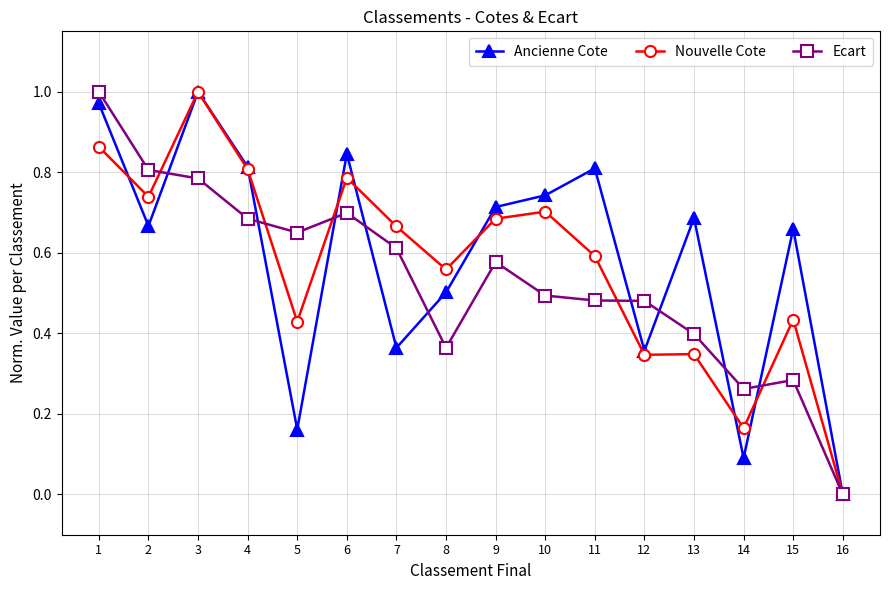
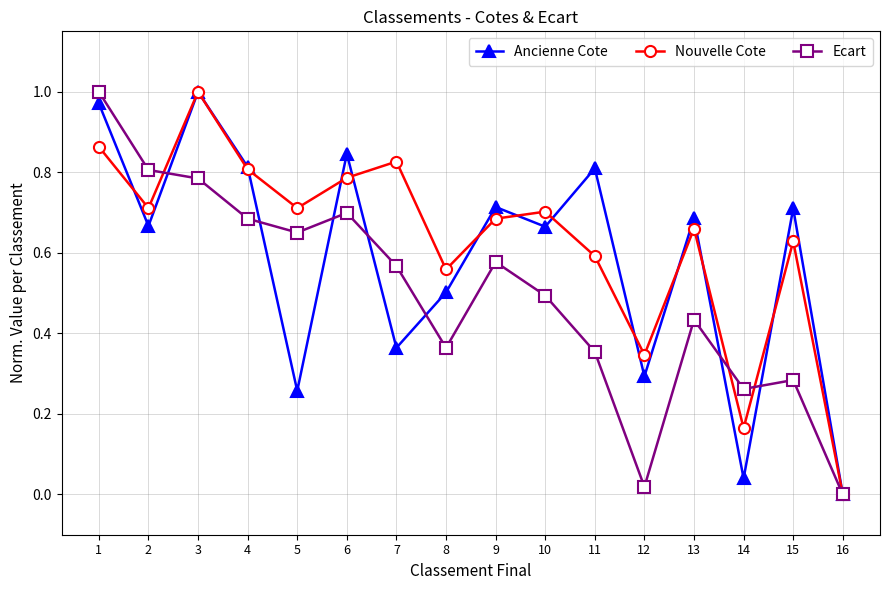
  {
    "Ancienne Cote": {
      "1": 0.97,
      "2": 0.67,
-     "5": 0.16,
+     "5": 0.26,
      "6": 0.85,
      "7": 0.36,
      "8": 0.50,
      "9": 0.71,
-     "10": 0.74,
+     "10": 0.66,
      "11": 0.81,
-     "12": 0.36,
+     "12": 0.29,
      "13": 0.69,
-     "14": 0.09,
-     "15": 0.66
+     "14": 0.04,
+     "15": 0.71
    },
    "Nouvelle Cote": {
      "1": 0.86,
-     "2": 0.74,
-     "5": 0.43,
+     "2": 0.71,
+     "5": 0.71,
      "6": 0.79,
-     "7": 0.67,
+     "7": 0.83,
      "8": 0.56,
      "9": 0.68,
      "10": 0.70,
      "11": 0.59,
      "12": 0.35,
-     "13": 0.35,
+     "13": 0.66,
      "14": 0.16,
-     "15": 0.43
+     "15": 0.63
    },
    "Ecart": {
      "1": 1.00,
      "2": 0.81,
      "3": 0.78,
      "4": 0.68,
      "5": 0.65,
      "6": 0.70,
-     "7": 0.61,
+     "7": 0.57,
      "8": 0.36,
      "9": 0.58,
      "10": 0.49,
-     "11": 0.48,
-     "12": 0.48,
-     "13": 0.40,
+     "11": 0.35,
+     "12": 0.02,
+     "13": 0.43,
      "14": 0.26,
      "15": 0.28
    }
  }
